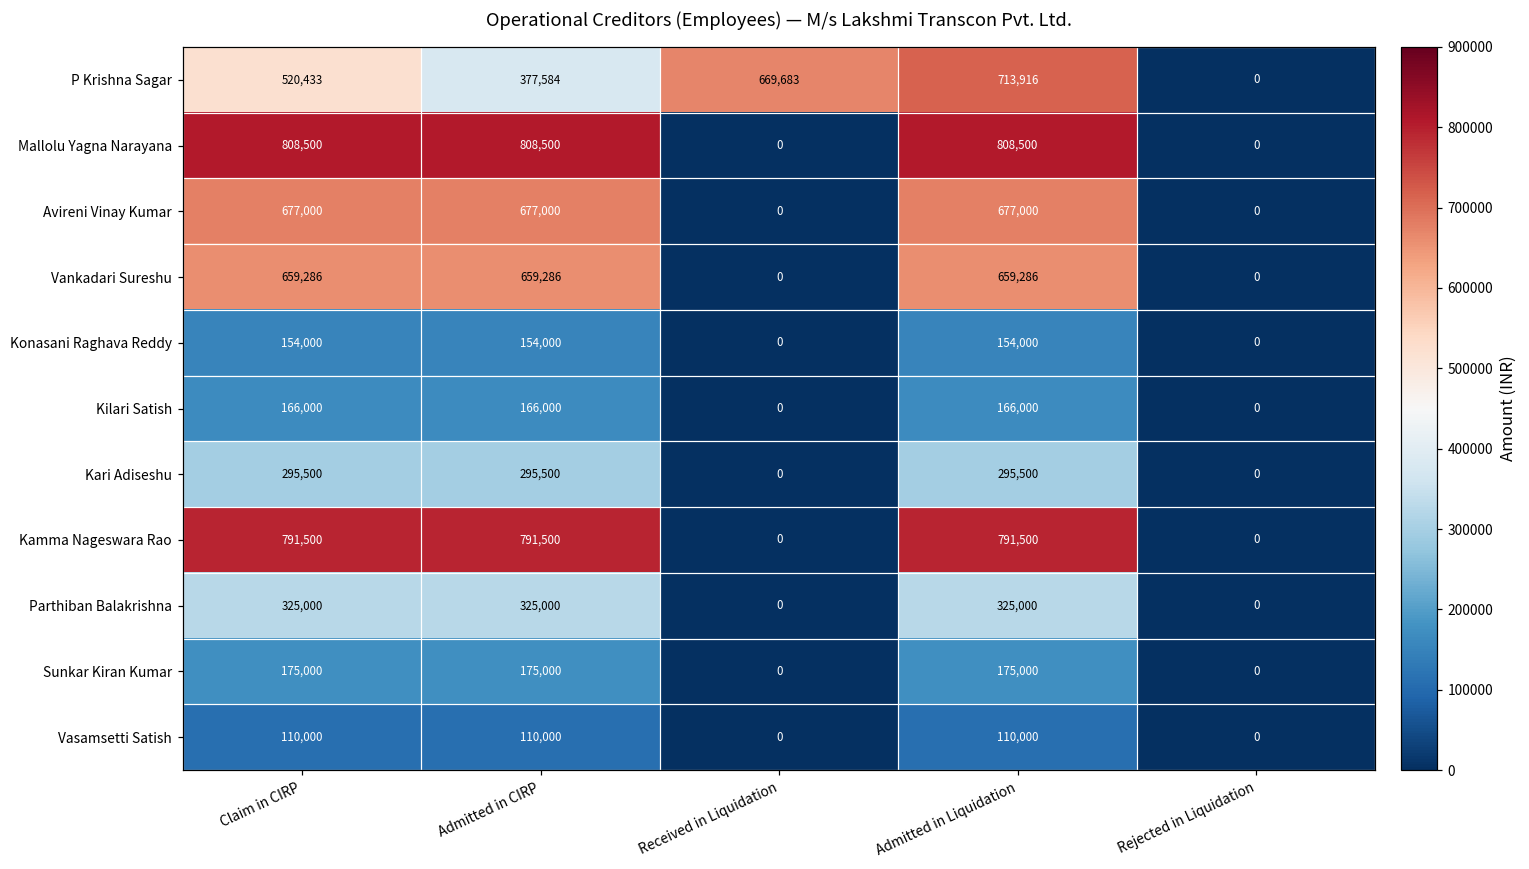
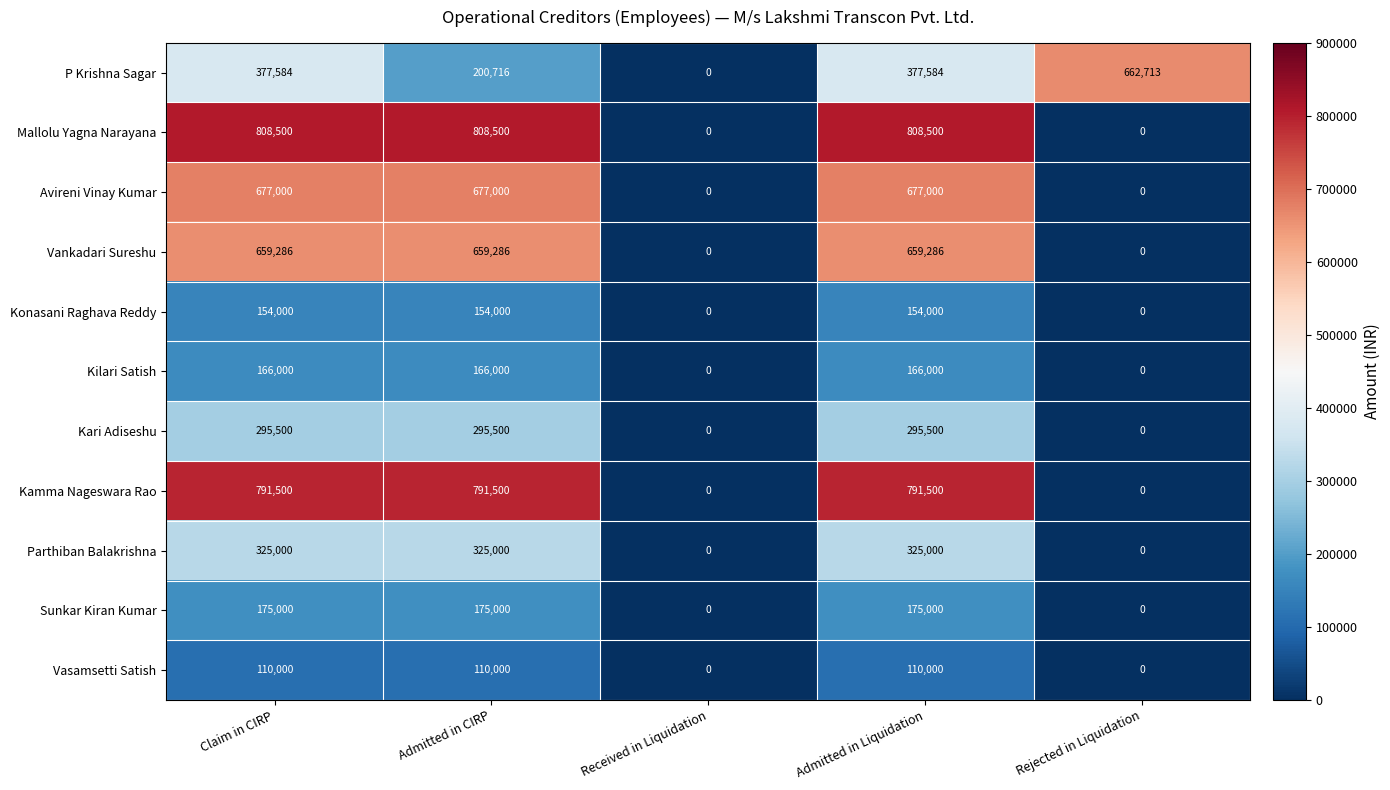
  {
    "P Krishna Sagar": {
-     "Claim in CIRP": "520,433",
-     "Admitted in CIRP": "377,584",
-     "Received in Liquidation": "669,683",
-     "Admitted in Liquidation": "713,916",
-     "Rejected in Liquidation": "0"
+     "Claim in CIRP": "377,584",
+     "Admitted in CIRP": "200,716",
+     "Received in Liquidation": "0",
+     "Admitted in Liquidation": "377,584",
+     "Rejected in Liquidation": "662,713"
    },
    "Mallolu Yagna Narayana": {
      "Claim in CIRP": "808,500",
      "Admitted in CIRP": "808,500",
      "Received in Liquidation": "0",
      "Admitted in Liquidation": "808,500",
      "Rejected in Liquidation": "0"
    },
    "Avireni Vinay Kumar": {
      "Claim in CIRP": "677,000",
      "Admitted in CIRP": "677,000",
      "Received in Liquidation": "0",
      "Admitted in Liquidation": "677,000",
      "Rejected in Liquidation": "0"
    },
    "Vankadari Sureshu": {
      "Claim in CIRP": "659,286",
      "Admitted in CIRP": "659,286",
      "Received in Liquidation": "0",
      "Admitted in Liquidation": "659,286",
      "Rejected in Liquidation": "0"
    },
    "Konasani Raghava Reddy": {
      "Claim in CIRP": "154,000",
      "Admitted in CIRP": "154,000",
      "Received in Liquidation": "0",
      "Admitted in Liquidation": "154,000",
      "Rejected in Liquidation": "0"
    },
    "Kilari Satish": {
      "Claim in CIRP": "166,000",
      "Admitted in CIRP": "166,000",
      "Received in Liquidation": "0",
      "Admitted in Liquidation": "166,000",
      "Rejected in Liquidation": "0"
    },
    "Kari Adiseshu": {
      "Claim in CIRP": "295,500",
      "Admitted in CIRP": "295,500",
      "Received in Liquidation": "0",
      "Admitted in Liquidation": "295,500",
      "Rejected in Liquidation": "0"
    },
    "Kamma Nageswara Rao": {
      "Claim in CIRP": "791,500",
      "Admitted in CIRP": "791,500",
      "Received in Liquidation": "0",
      "Admitted in Liquidation": "791,500",
      "Rejected in Liquidation": "0"
    },
    "Parthiban Balakrishna": {
      "Claim in CIRP": "325,000",
      "Admitted in CIRP": "325,000",
      "Received in Liquidation": "0",
      "Admitted in Liquidation": "325,000",
      "Rejected in Liquidation": "0"
    },
    "Sunkar Kiran Kumar": {
      "Claim in CIRP": "175,000",
      "Admitted in CIRP": "175,000",
      "Received in Liquidation": "0",
      "Admitted in Liquidation": "175,000",
      "Rejected in Liquidation": "0"
    },
    "Vasamsetti Satish": {
      "Claim in CIRP": "110,000",
      "Admitted in CIRP": "110,000",
      "Received in Liquidation": "0",
      "Admitted in Liquidation": "110,000",
      "Rejected in Liquidation": "0"
    }
  }
